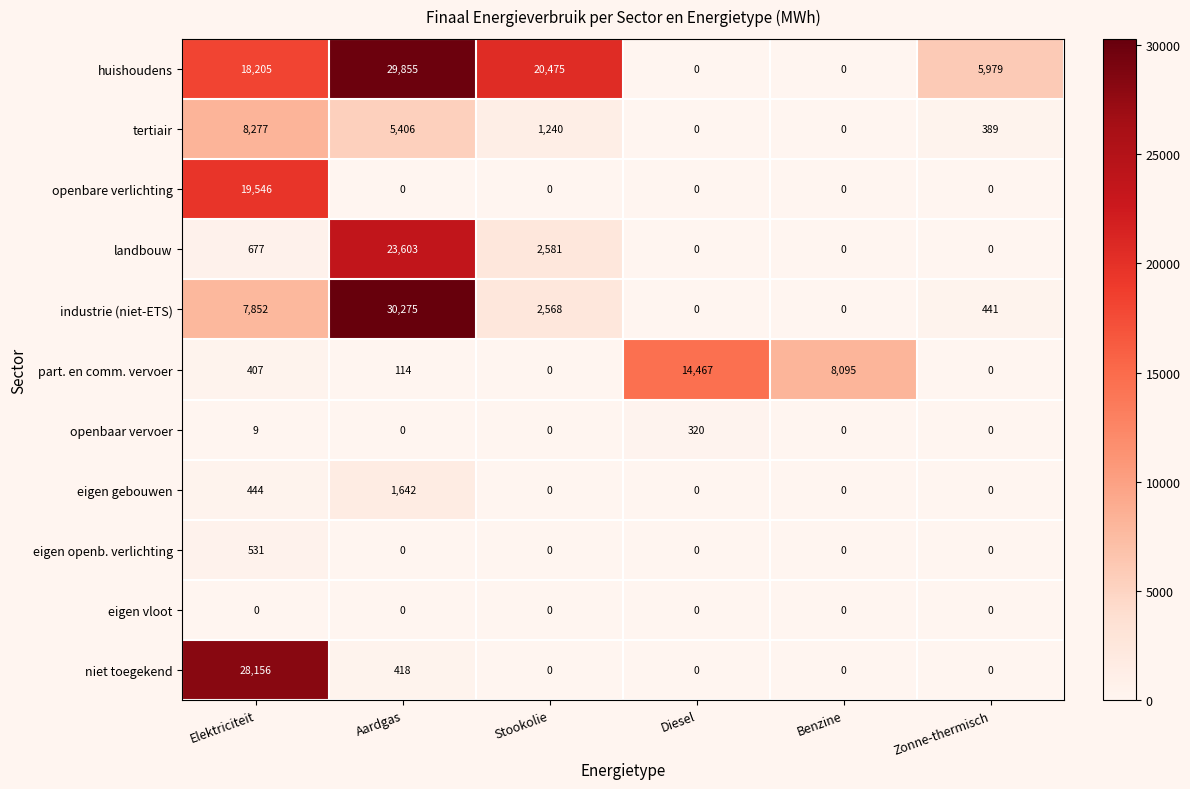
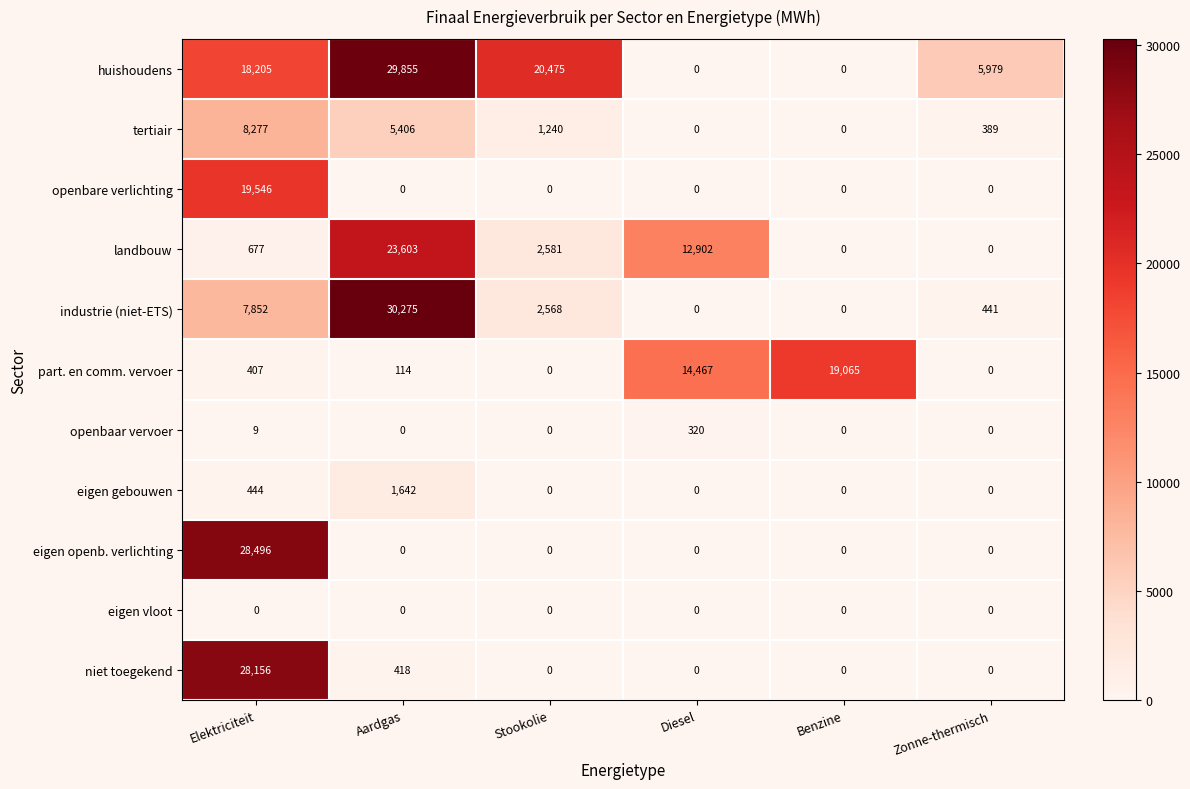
  {
    "huishoudens": {
      "Elektriciteit": "18,205",
      "Aardgas": "29,855",
      "Stookolie": "20,475",
      "Diesel": "0",
      "Benzine": "0",
      "Zonne-thermisch": "5,979"
    },
    "tertiair": {
      "Elektriciteit": "8,277",
      "Aardgas": "5,406",
      "Stookolie": "1,240",
      "Diesel": "0",
      "Benzine": "0",
      "Zonne-thermisch": "389"
    },
    "openbare verlichting": {
      "Elektriciteit": "19,546",
      "Aardgas": "0",
      "Stookolie": "0",
      "Diesel": "0",
      "Benzine": "0",
      "Zonne-thermisch": "0"
    },
    "landbouw": {
      "Elektriciteit": "677",
      "Aardgas": "23,603",
      "Stookolie": "2,581",
-     "Diesel": "0",
+     "Diesel": "12,902",
      "Benzine": "0",
      "Zonne-thermisch": "0"
    },
    "industrie (niet-ETS)": {
      "Elektriciteit": "7,852",
      "Aardgas": "30,275",
      "Stookolie": "2,568",
      "Diesel": "0",
      "Benzine": "0",
      "Zonne-thermisch": "441"
    },
    "part. en comm. vervoer": {
      "Elektriciteit": "407",
      "Aardgas": "114",
      "Stookolie": "0",
      "Diesel": "14,467",
-     "Benzine": "8,095",
+     "Benzine": "19,065",
      "Zonne-thermisch": "0"
    },
    "openbaar vervoer": {
      "Elektriciteit": "9",
      "Aardgas": "0",
      "Stookolie": "0",
      "Diesel": "320",
      "Benzine": "0",
      "Zonne-thermisch": "0"
    },
    "eigen gebouwen": {
      "Elektriciteit": "444",
      "Aardgas": "1,642",
      "Stookolie": "0",
      "Diesel": "0",
      "Benzine": "0",
      "Zonne-thermisch": "0"
    },
    "eigen openb. verlichting": {
-     "Elektriciteit": "531",
+     "Elektriciteit": "28,496",
      "Aardgas": "0",
      "Stookolie": "0",
      "Diesel": "0",
      "Benzine": "0",
      "Zonne-thermisch": "0"
    },
    "eigen vloot": {
      "Elektriciteit": "0",
      "Aardgas": "0",
      "Stookolie": "0",
      "Diesel": "0",
      "Benzine": "0",
      "Zonne-thermisch": "0"
    },
    "niet toegekend": {
      "Elektriciteit": "28,156",
      "Aardgas": "418",
      "Stookolie": "0",
      "Diesel": "0",
      "Benzine": "0",
      "Zonne-thermisch": "0"
    }
  }
